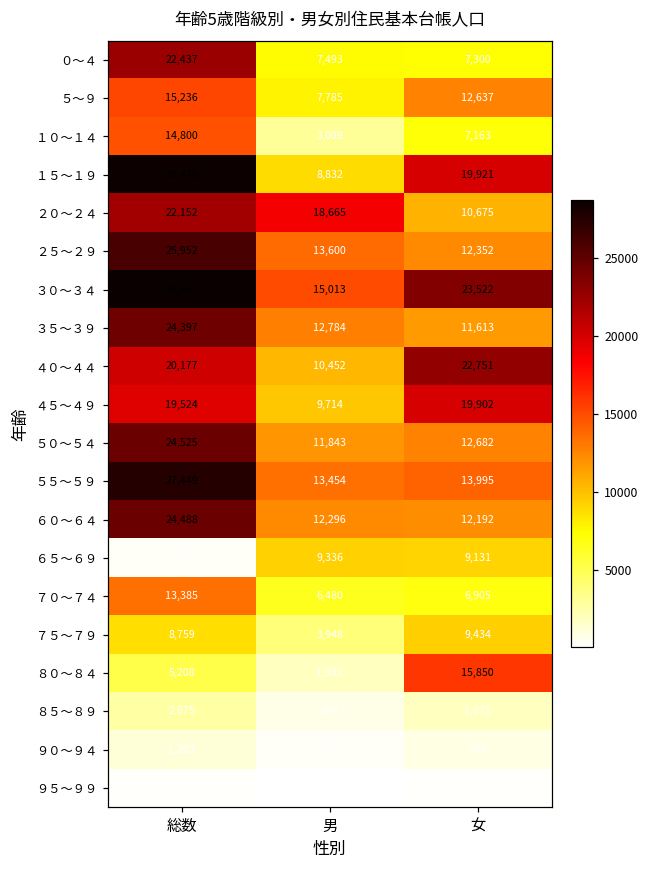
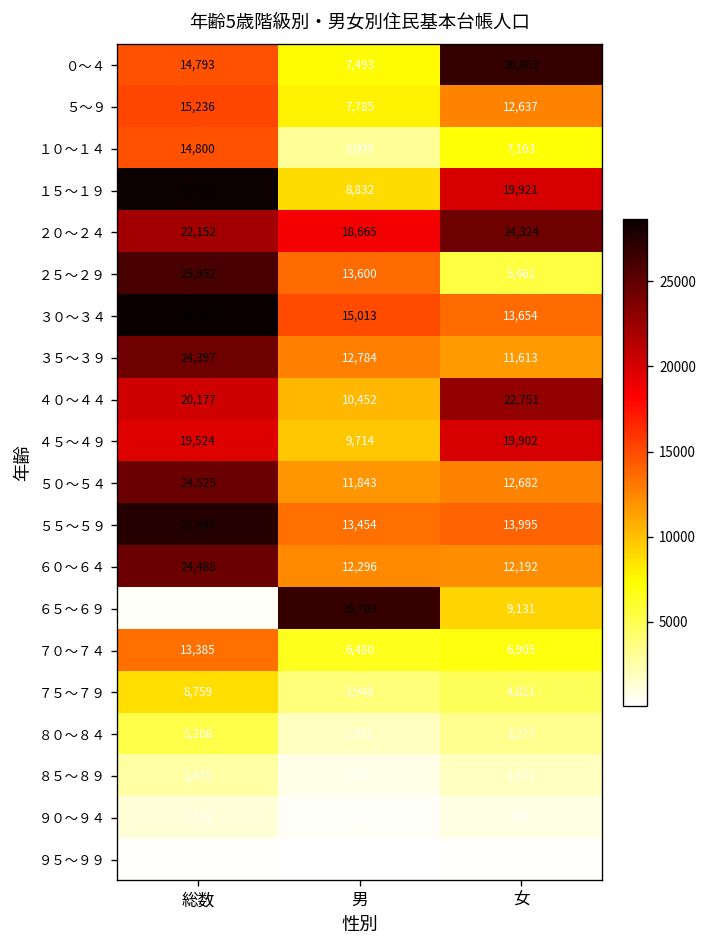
  {
    "０～４": {
-     "総数": "22,437",
+     "総数": "14,793",
      "男": "7,493",
-     "女": "7,300"
+     "女": "26,862"
    },
    "５～９": {
      "総数": "15,236",
      "男": "7,785",
      "女": "12,637"
    },
    "１０～１４": {
      "総数": "14,800",
      "男": "3,009",
      "女": "7,163"
    },
    "１５～１９": {
      "男": "8,832",
      "女": "19,921"
    },
    "２０～２４": {
      "総数": "22,152",
      "男": "18,665",
-     "女": "10,675"
+     "女": "24,324"
    },
    "２５～２９": {
      "総数": "25,952",
      "男": "13,600",
-     "女": "12,352"
+     "女": "5,461"
    },
    "３０～３４": {
      "男": "15,013",
-     "女": "23,522"
+     "女": "13,654"
    },
    "３５～３９": {
      "総数": "24,397",
      "男": "12,784",
      "女": "11,613"
    },
    "４０～４４": {
      "総数": "20,177",
      "男": "10,452",
      "女": "22,751"
    },
    "４５～４９": {
      "総数": "19,524",
      "男": "9,714",
      "女": "19,902"
    },
    "５０～５４": {
      "総数": "24,525",
      "男": "11,843",
      "女": "12,682"
    },
    "５５～５９": {
      "男": "13,454",
      "女": "13,995"
    },
    "６０～６４": {
      "総数": "24,488",
      "男": "12,296",
      "女": "12,192"
    },
    "６５～６９": {
-     "男": "9,336",
+     "男": "26,703",
      "女": "9,131"
    },
    "７０～７４": {
      "総数": "13,385",
      "男": "6,480",
      "女": "6,905"
    },
    "７５～７９": {
      "総数": "8,759",
      "男": "3,948",
-     "女": "9,434"
+     "女": "4,811"
    },
    "８０～８４": {
      "総数": "5,208",
      "男": "1,931",
-     "女": "15,850"
+     "女": "3,277"
    },
    "８５～８９": {
      "総数": "2,675",
      "女": "1,871"
    }
  }
